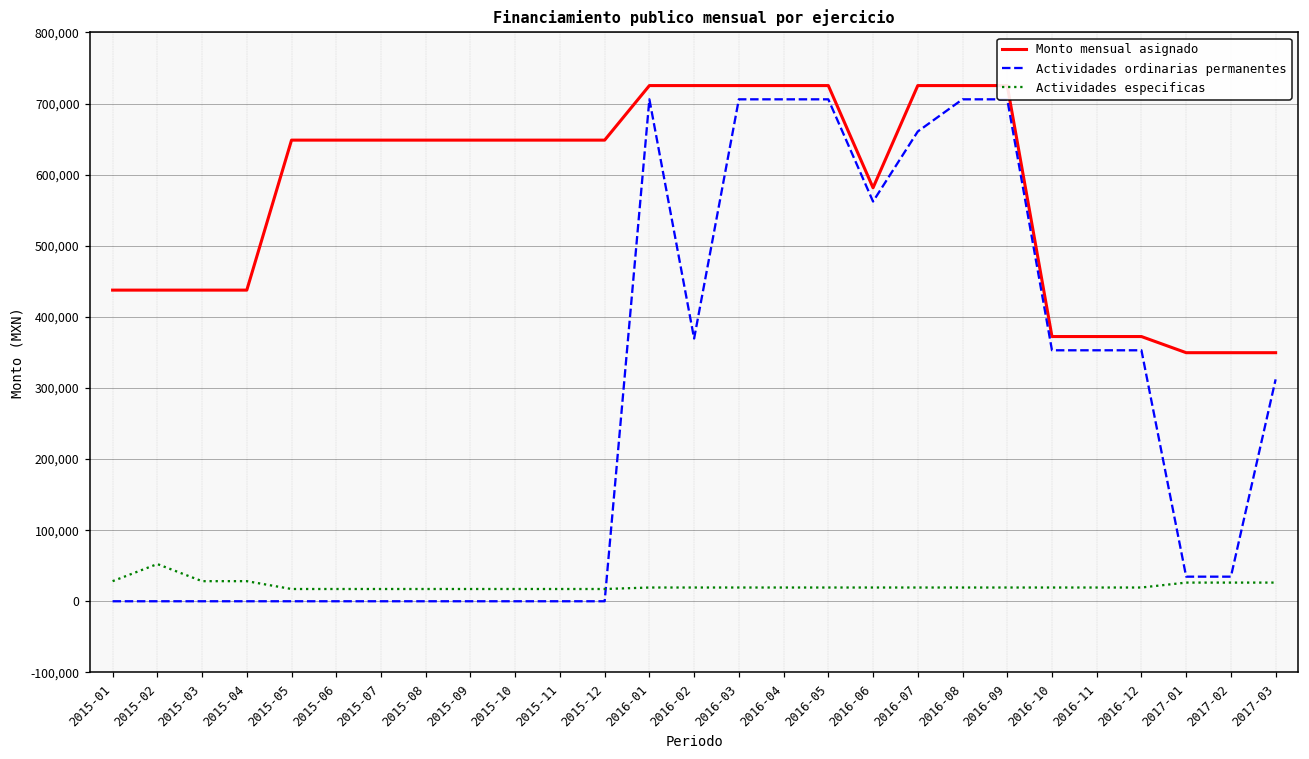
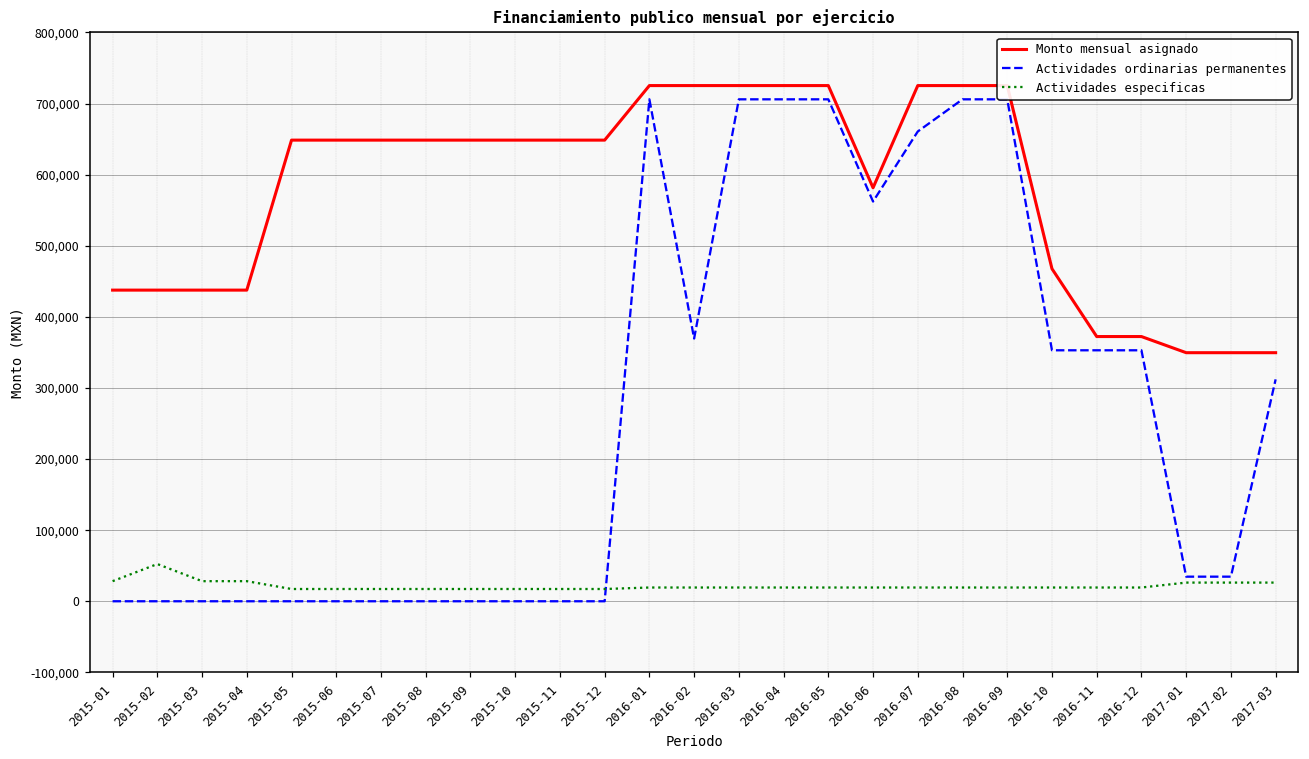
  {
    "Monto mensual asignado": {
      "2015-01": "440,000",
      "2015-02": "440,000",
      "2015-03": "440,000",
      "2015-04": "440,000",
      "2015-05": "650,000",
      "2015-06": "650,000",
      "2015-07": "650,000",
      "2015-08": "650,000",
      "2015-09": "650,000",
      "2015-10": "650,000",
      "2015-11": "650,000",
      "2015-12": "650,000",
      "2016-01": "730,000",
      "2016-02": "730,000",
      "2016-03": "730,000",
      "2016-04": "730,000",
      "2016-05": "730,000",
      "2016-06": "580,000",
      "2016-07": "730,000",
      "2016-08": "730,000",
-     "2016-10": "370,000",
+     "2016-10": "470,000",
      "2016-11": "370,000",
      "2016-12": "370,000",
      "2017-01": "350,000",
      "2017-02": "350,000",
      "2017-03": "350,000"
    },
    "Actividades ordinarias permanentes": {
      "2015-01": "0",
      "2015-02": "0",
      "2015-03": "0",
      "2015-04": "0",
      "2015-05": "0",
      "2015-06": "0",
      "2015-07": "0",
      "2015-08": "0",
      "2015-09": "0",
      "2015-10": "0",
      "2015-11": "0",
      "2015-12": "0",
      "2016-01": "710,000",
      "2016-02": "370,000",
      "2016-03": "710,000",
      "2016-04": "710,000",
      "2016-05": "710,000",
      "2016-06": "560,000",
      "2016-07": "660,000",
      "2016-08": "710,000",
      "2016-09": "710,000",
      "2016-10": "350,000",
      "2016-11": "350,000",
      "2016-12": "350,000",
      "2017-01": "30,000",
      "2017-02": "30,000",
      "2017-03": "310,000"
    },
    "Actividades especificas": {
      "2015-01": "30,000",
      "2015-02": "50,000",
      "2015-03": "30,000",
      "2015-04": "30,000",
      "2015-05": "20,000",
      "2015-06": "20,000",
      "2015-07": "20,000",
      "2015-08": "20,000",
      "2015-09": "20,000",
      "2015-10": "20,000",
      "2015-11": "20,000",
      "2015-12": "20,000",
      "2016-01": "20,000",
      "2016-02": "20,000",
      "2016-03": "20,000",
      "2016-04": "20,000",
      "2016-05": "20,000",
      "2016-06": "20,000",
      "2016-07": "20,000",
      "2016-08": "20,000",
      "2016-09": "20,000",
      "2016-10": "20,000",
      "2016-11": "20,000",
      "2016-12": "20,000",
      "2017-01": "30,000",
      "2017-02": "30,000",
      "2017-03": "30,000"
    }
  }
